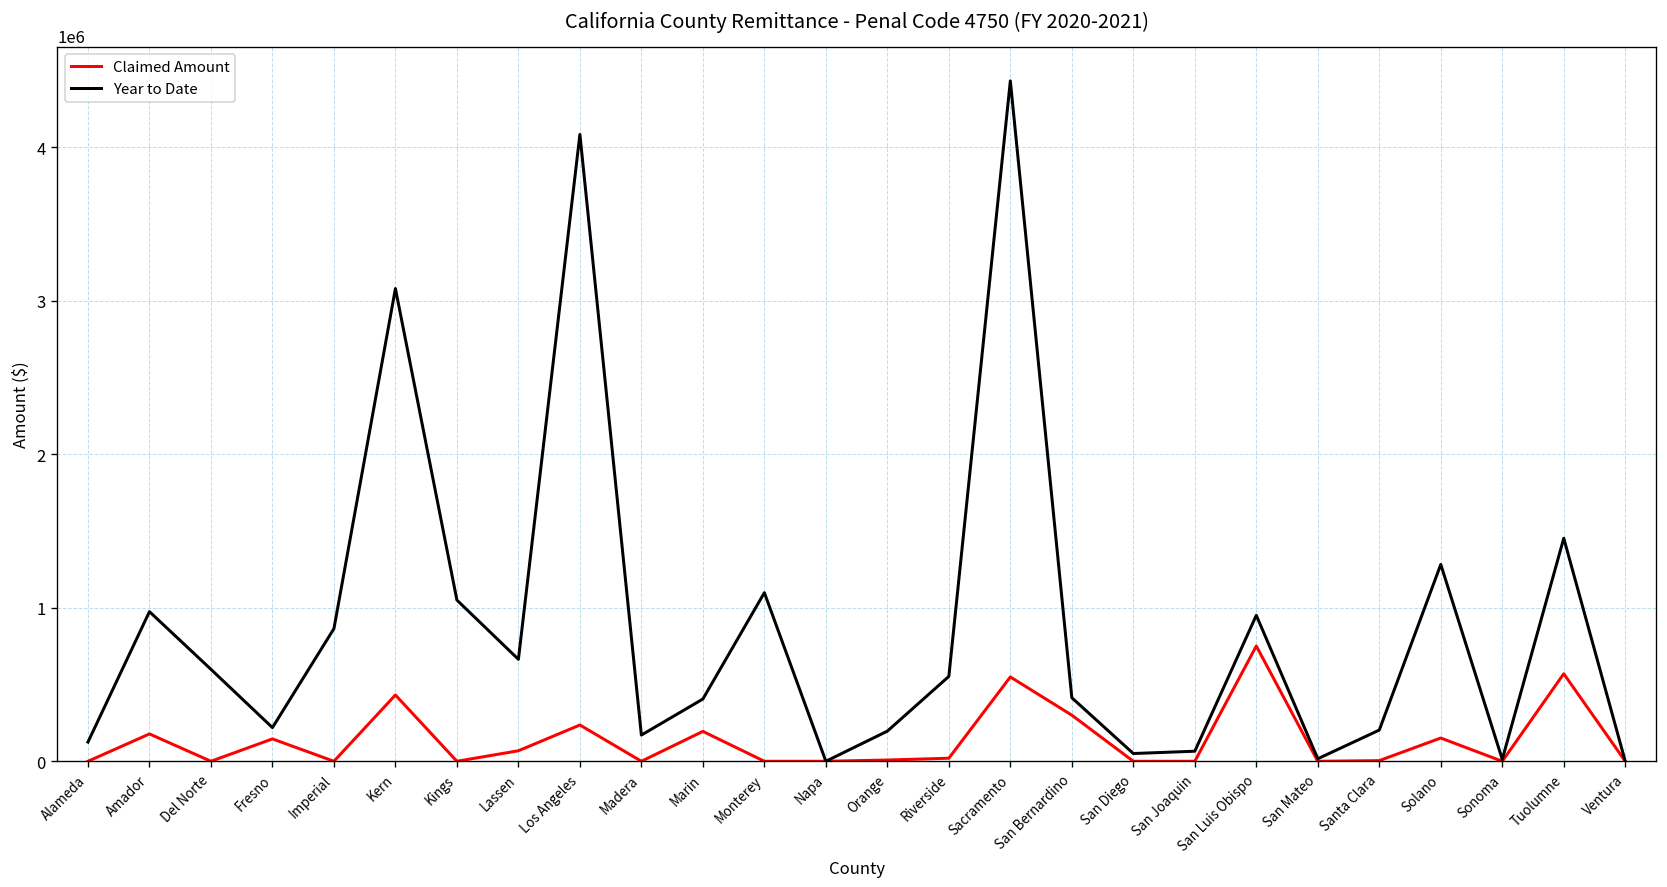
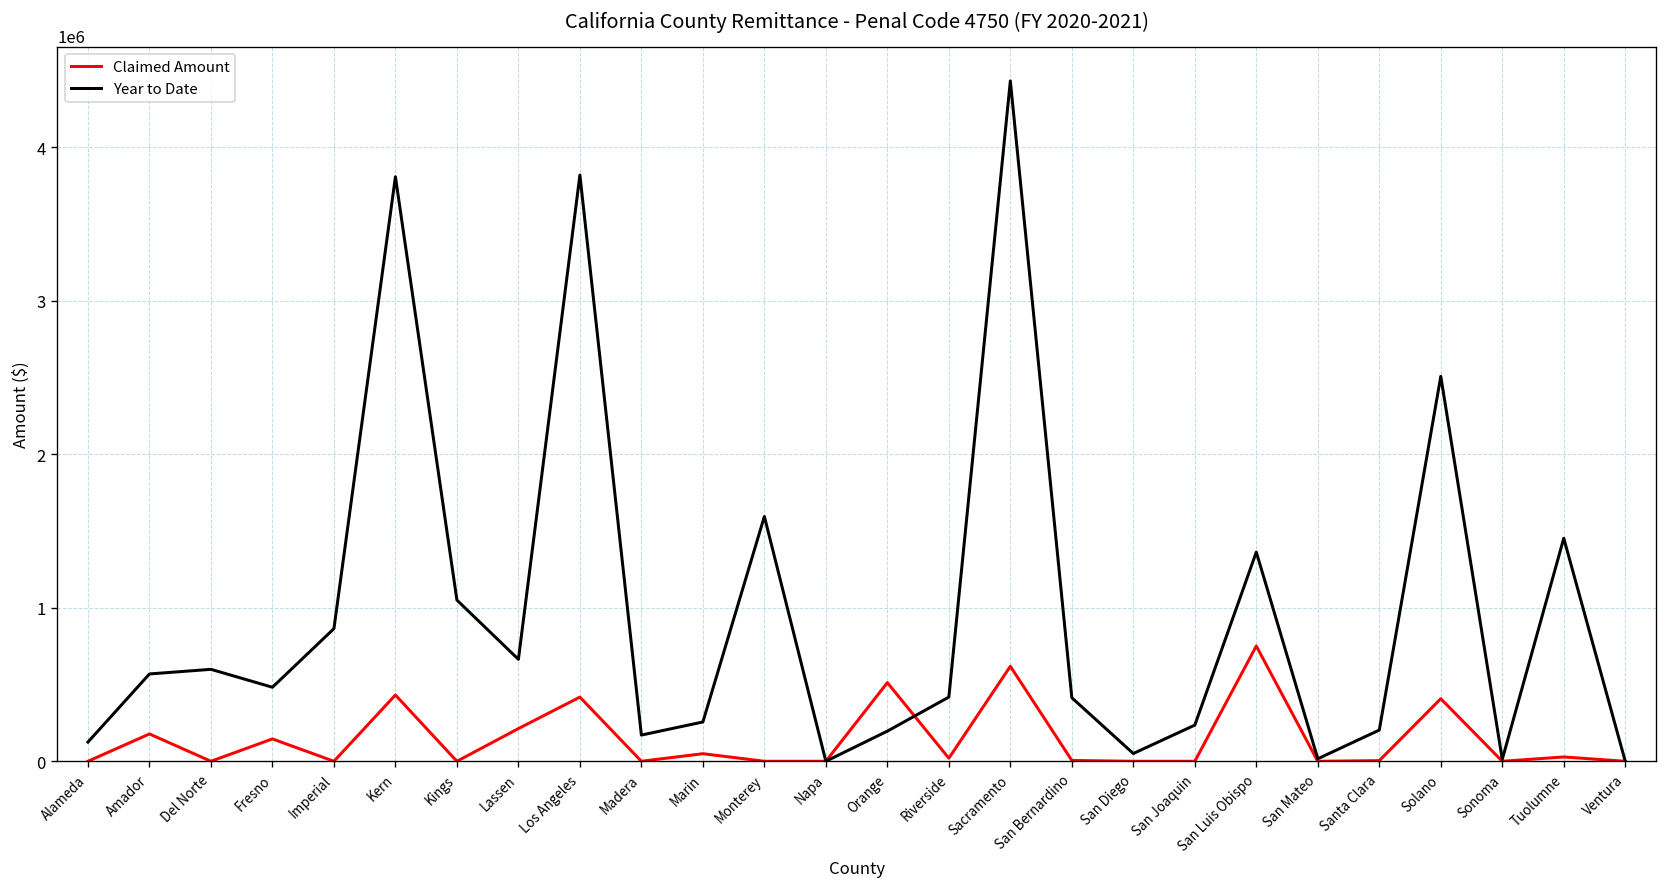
  {
    "Claimed Amount": {
      "Alameda": 0,
      "Amador": 180000,
      "Del Norte": 0,
      "Fresno": 150000,
      "Imperial": 0,
      "Kern": 430000,
      "Kings": 0,
-     "Lassen": 70000,
-     "Los Angeles": 240000,
+     "Lassen": 210000,
+     "Los Angeles": 420000,
      "Madera": 0,
-     "Marin": 190000,
+     "Marin": 50000,
      "Monterey": 0,
-     "Orange": 10000,
+     "Orange": 510000,
      "Riverside": 20000,
-     "Sacramento": 550000,
-     "San Bernardino": 300000,
+     "Sacramento": 620000,
+     "San Bernardino": 10000,
      "San Diego": 0,
      "San Joaquin": 0,
      "San Luis Obispo": 750000,
      "Santa Clara": 0,
-     "Solano": 150000,
-     "Tuolumne": 570000
+     "Solano": 410000,
+     "Tuolumne": 30000
    },
    "Year to Date": {
      "Alameda": 130000,
-     "Amador": 970000,
+     "Amador": 570000,
      "Del Norte": 600000,
-     "Fresno": 220000,
+     "Fresno": 480000,
      "Imperial": 860000,
-     "Kern": 3080000,
+     "Kern": 3810000,
      "Kings": 1050000,
      "Lassen": 660000,
-     "Los Angeles": 4080000,
+     "Los Angeles": 3820000,
      "Madera": 170000,
-     "Marin": 410000,
-     "Monterey": 1100000,
+     "Marin": 260000,
+     "Monterey": 1590000,
      "Orange": 200000,
-     "Riverside": 550000,
+     "Riverside": 420000,
      "Sacramento": 4430000,
      "San Bernardino": 410000,
      "San Diego": 50000,
-     "San Joaquin": 70000,
-     "San Luis Obispo": 950000,
+     "San Joaquin": 240000,
+     "San Luis Obispo": 1360000,
      "Santa Clara": 200000,
-     "Solano": 1280000,
+     "Solano": 2510000,
      "Tuolumne": 1450000
    }
  }
